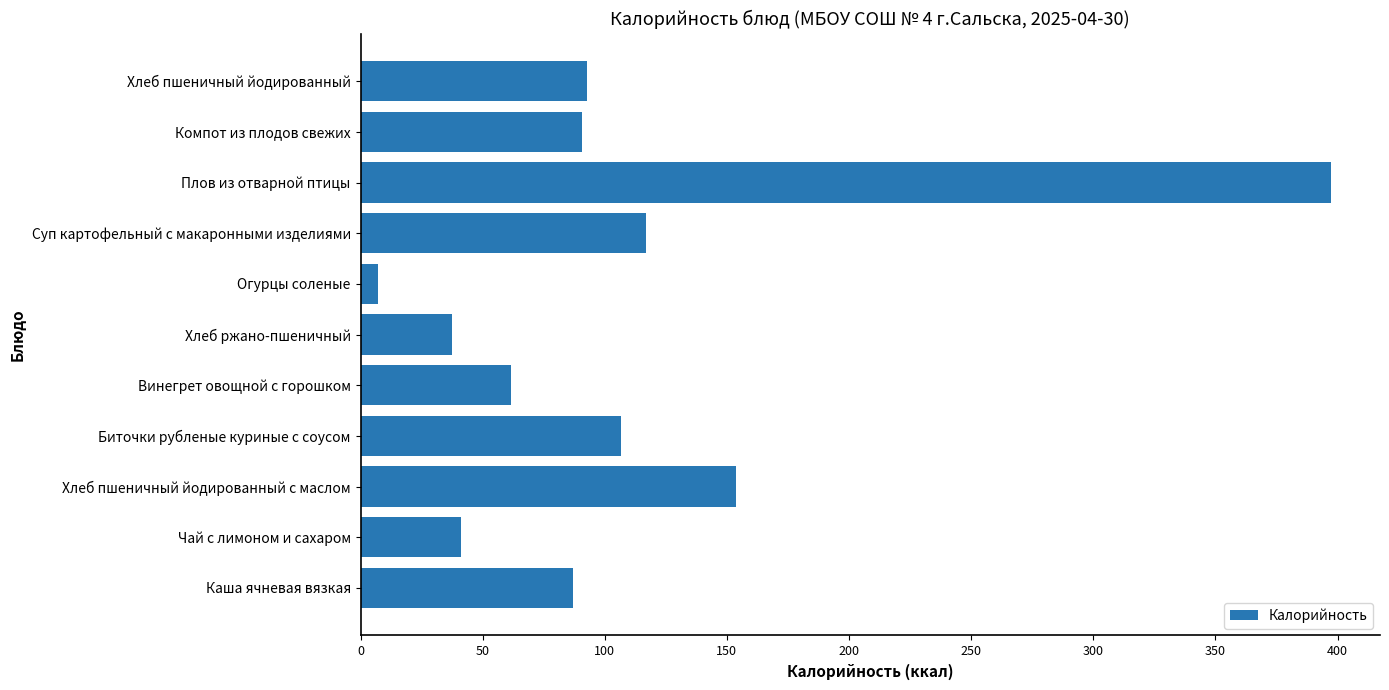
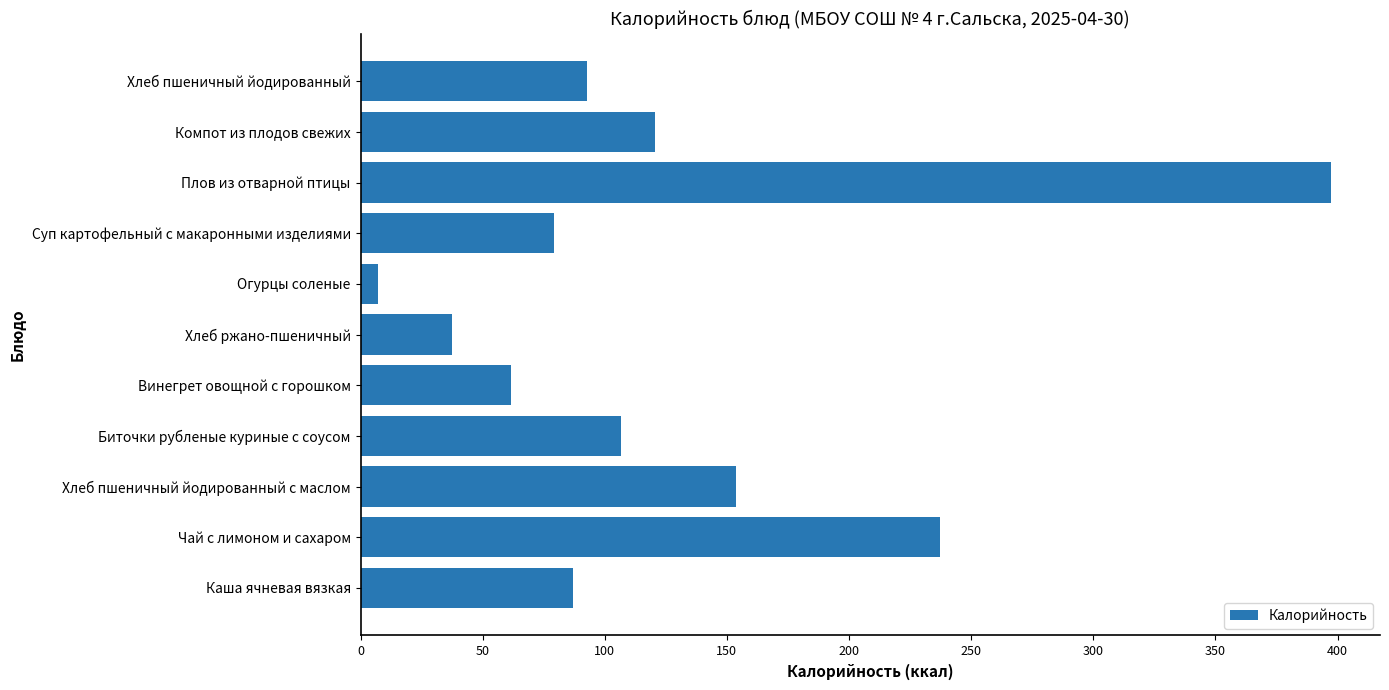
  {
    "Хлеб пшеничный йодированный": 93,
-   "Компот из плодов свежих": 91,
+   "Компот из плодов свежих": 121,
    "Плов из отварной птицы": 398,
-   "Суп картофельный с макаронными изделиями": 117,
+   "Суп картофельный с макаронными изделиями": 79,
    "Огурцы соленые": 7,
    "Хлеб ржано-пшеничный": 37,
    "Винегрет овощной с горошком": 62,
    "Биточки рубленые куриные с соусом": 107,
    "Хлеб пшеничный йодированный с маслом": 154,
-   "Чай с лимоном и сахаром": 41,
+   "Чай с лимоном и сахаром": 237,
    "Каша ячневая вязкая": 87
  }
